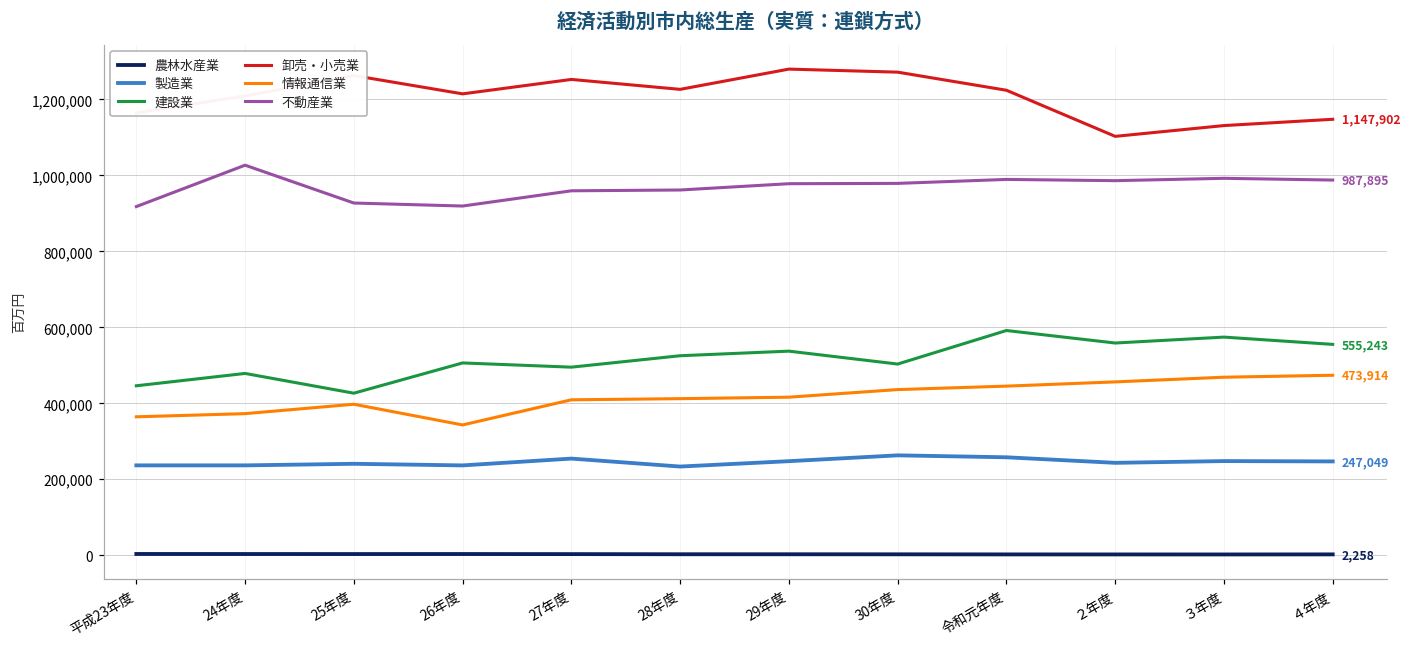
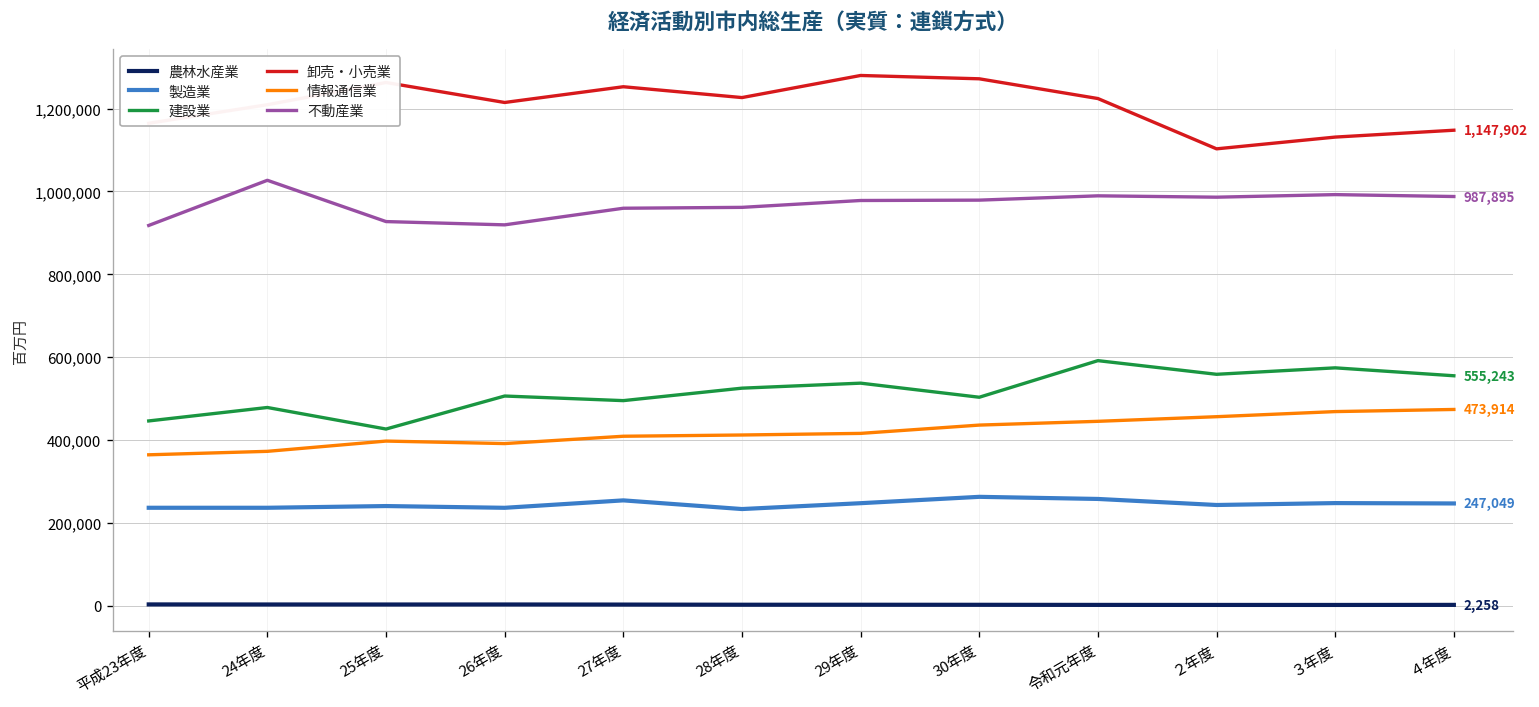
  {
    "農林水産業": {
      "４年度": "2,258"
    },
    "製造業": {
      "４年度": "247,049"
    },
    "建設業": {
      "４年度": "555,243"
    },
    "卸売・小売業": {
      "４年度": "1,147,902"
    },
    "情報通信業": {
      "平成23年度": "360,000",
      "24年度": "370,000",
      "25年度": "400,000",
-     "26年度": "340,000",
+     "26年度": "390,000",
      "27年度": "410,000",
      "28年度": "410,000",
      "29年度": "420,000",
      "30年度": "440,000",
      "令和元年度": "450,000",
      "２年度": "460,000",
      "３年度": "470,000"
    },
    "不動産業": {
      "４年度": "987,895"
    }
  }
